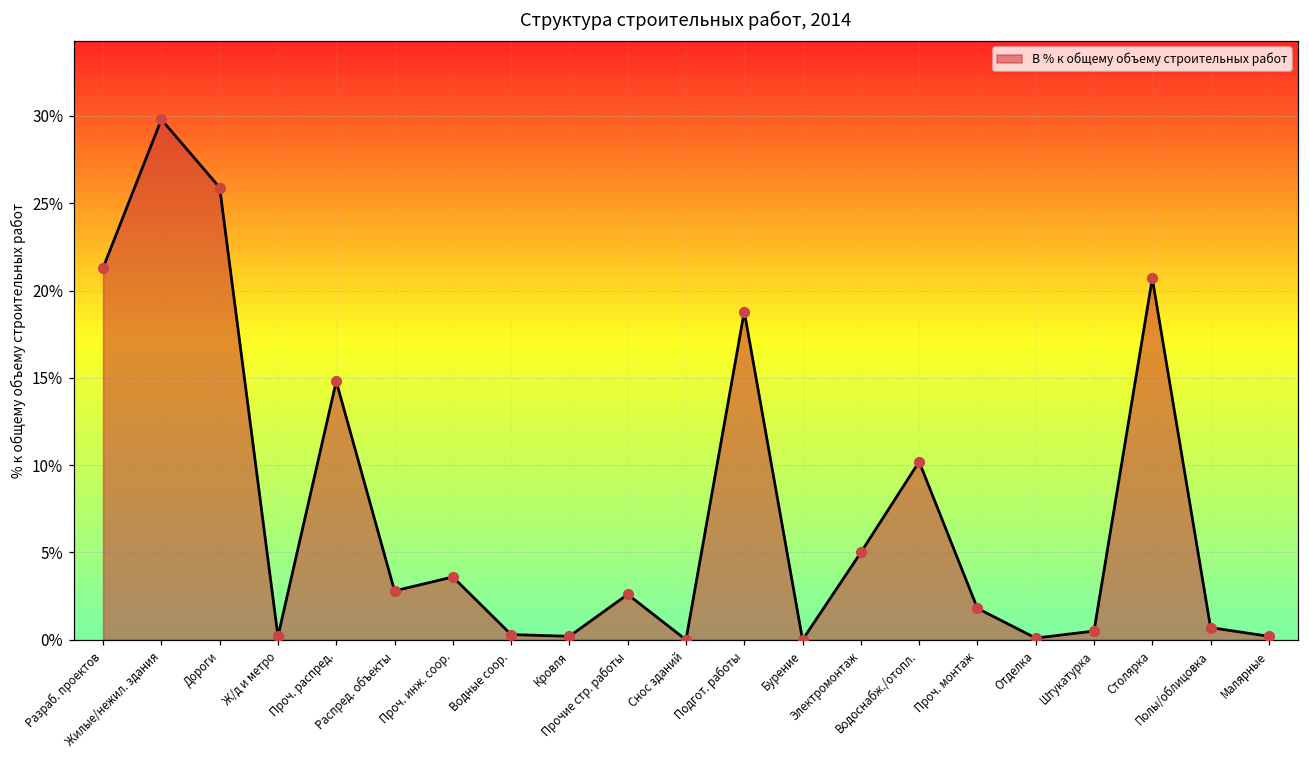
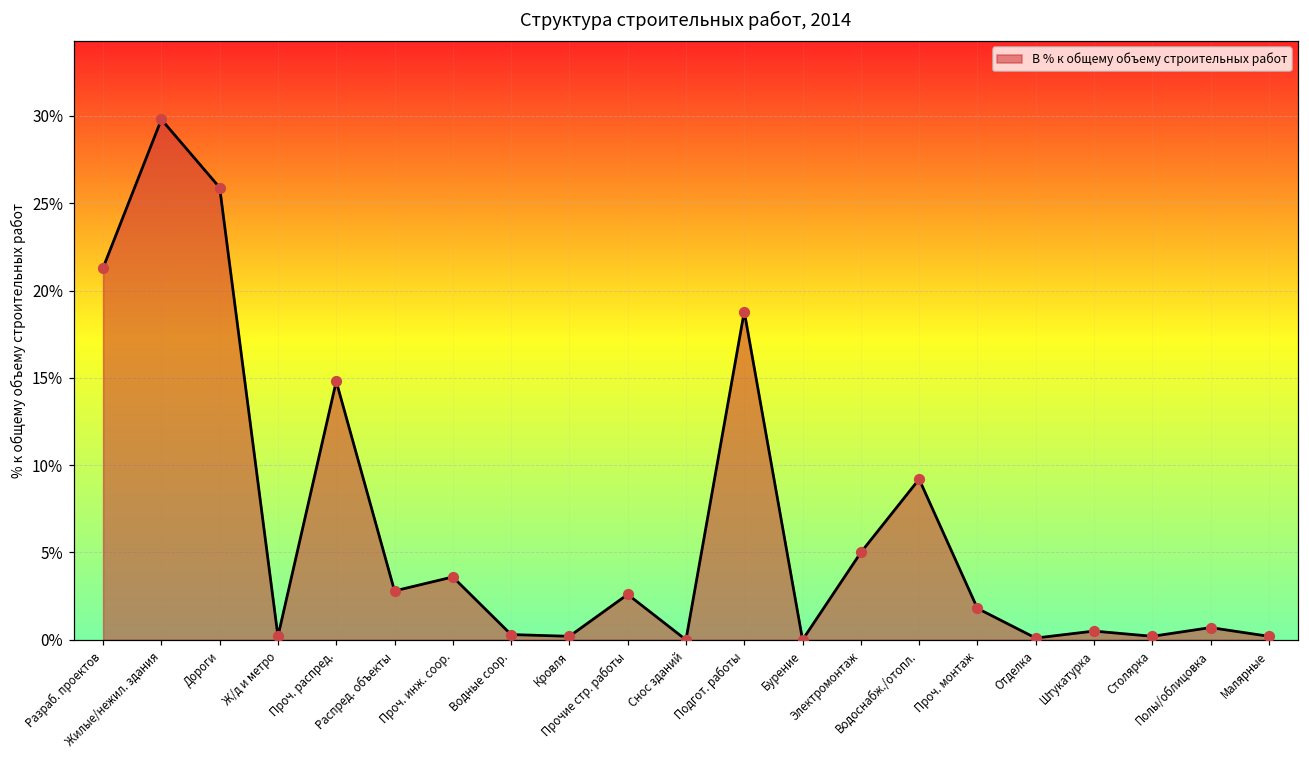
  {
    "Разраб. проектов": "21.3%",
    "Жилые/нежил. здания": "29.8%",
    "Дороги": "25.9%",
    "Ж/д и метро": "0.2%",
    "Проч. распред.": "14.8%",
    "Распред. объекты": "2.8%",
    "Проч. инж. соор.": "3.6%",
    "Водные соор.": "0.3%",
    "Кровля": "0.2%",
    "Прочие стр. работы": "2.6%",
    "Снос зданий": "0.0%",
    "Подгот. работы": "18.8%",
    "Бурение": "0.0%",
    "Электромонтаж": "5.0%",
-   "Водоснабж./отопл.": "10.2%",
+   "Водоснабж./отопл.": "9.2%",
    "Проч. монтаж": "1.8%",
    "Отделка": "0.1%",
    "Штукатурка": "0.5%",
-   "Столярка": "20.7%",
+   "Столярка": "0.2%",
    "Полы/облицовка": "0.7%",
    "Малярные": "0.2%"
  }
